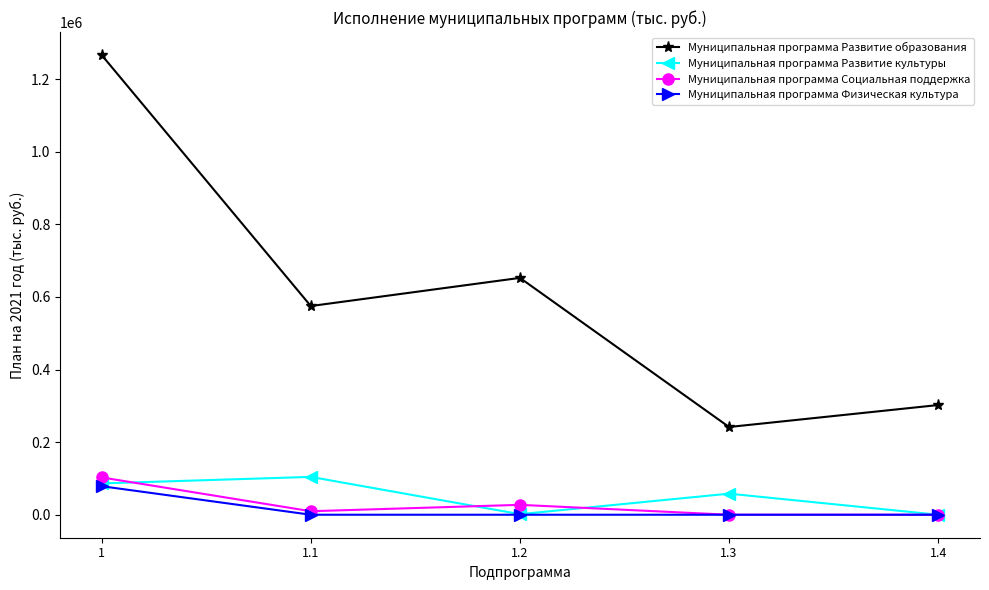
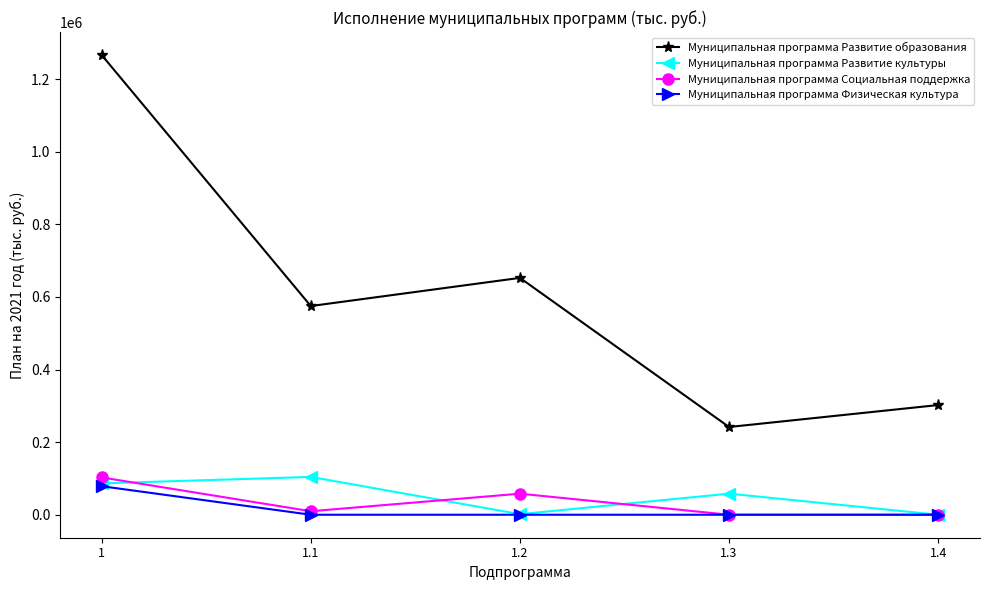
  {
    "Муниципальная программа Развитие образования": {
      "1": 1270000,
      "1.1": 570000,
      "1.2": 650000,
      "1.3": 240000,
      "1.4": 300000
    },
    "Муниципальная программа Развитие культуры": {
      "1": 90000,
      "1.1": 100000,
      "1.3": 60000
    },
    "Муниципальная программа Социальная поддержка": {
      "1": 100000,
      "1.1": 10000,
-     "1.2": 30000
+     "1.2": 60000
    },
    "Муниципальная программа Физическая культура": {
      "1": 80000,
      "1.1": 0
    }
  }
